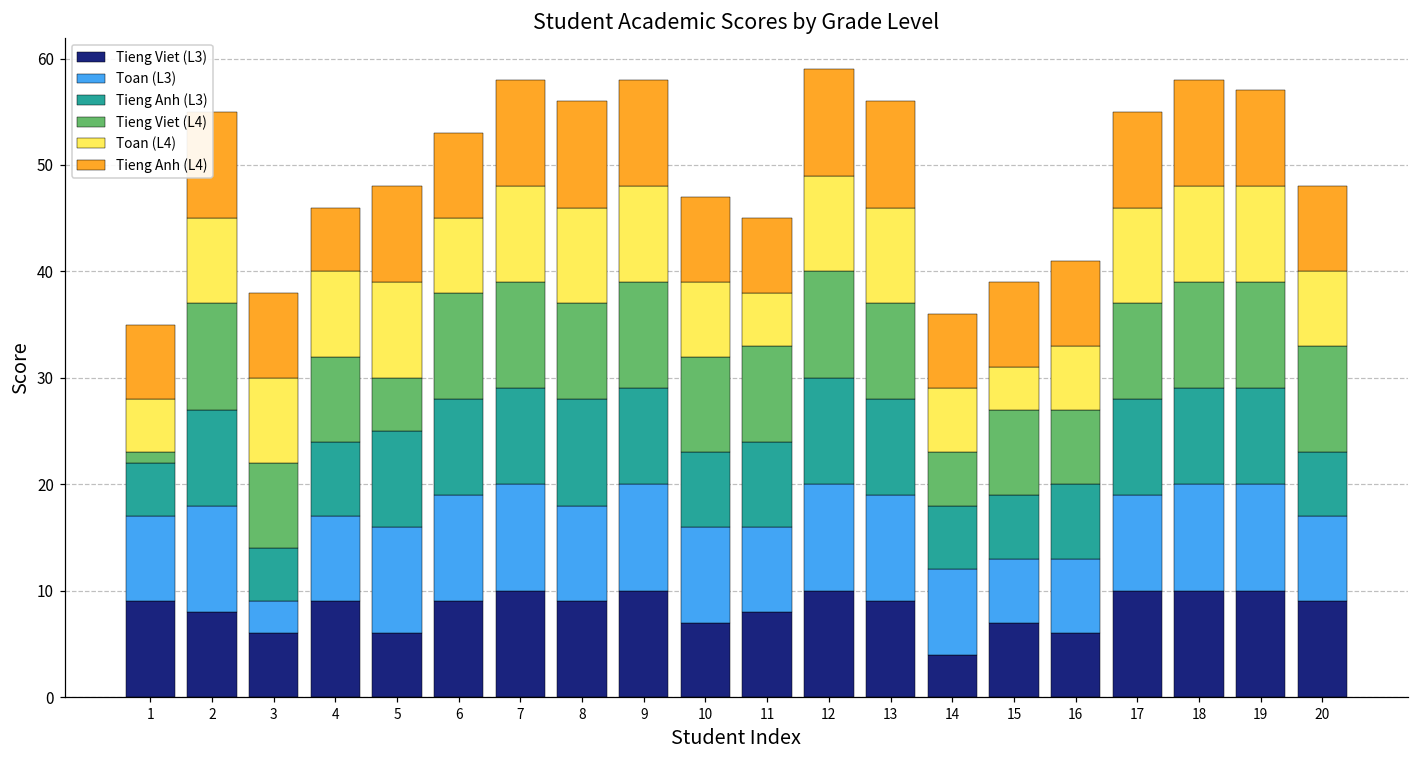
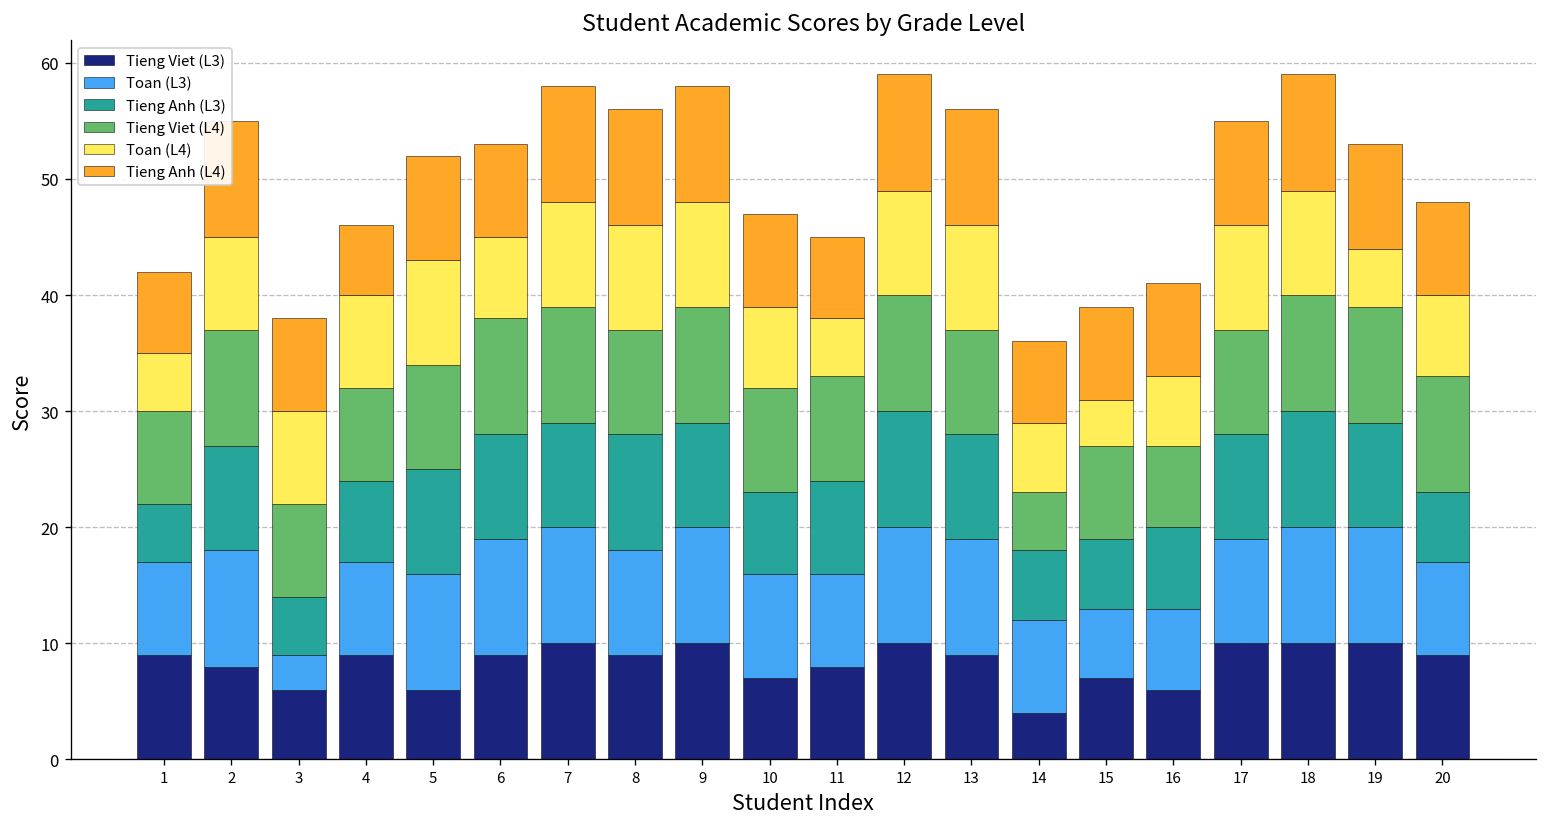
  {
    "Tieng Viet (L3)": {
      "1": 9,
      "2": 8,
      "3": 6,
      "4": 9,
      "5": 6,
      "6": 9,
      "7": 10,
      "8": 9,
      "9": 10,
      "10": 7,
      "11": 8,
      "12": 10,
      "13": 9,
      "14": 4,
      "15": 7,
      "16": 6,
      "17": 10,
      "18": 10,
      "19": 10,
      "20": 9
    },
    "Toan (L3)": {
      "1": 8,
      "2": 10,
      "3": 3,
      "4": 8,
      "5": 10,
      "6": 10,
      "7": 10,
      "8": 9,
      "9": 10,
      "10": 9,
      "11": 8,
      "12": 10,
      "13": 10,
      "14": 8,
      "15": 6,
      "16": 7,
      "17": 9,
      "18": 10,
      "19": 10,
      "20": 8
    },
    "Tieng Anh (L3)": {
      "1": 5,
      "2": 9,
      "3": 5,
      "4": 7,
      "5": 9,
      "6": 9,
      "7": 9,
      "8": 10,
      "9": 9,
      "10": 7,
      "11": 8,
      "12": 10,
      "13": 9,
      "14": 6,
      "15": 6,
      "16": 7,
      "17": 9,
-     "18": 9,
+     "18": 10,
      "19": 9,
      "20": 6
    },
    "Tieng Viet (L4)": {
-     "1": 1,
+     "1": 8,
      "2": 10,
      "3": 8,
      "4": 8,
-     "5": 5,
+     "5": 9,
      "6": 10,
      "7": 10,
      "8": 9,
      "9": 10,
      "10": 9,
      "11": 9,
      "12": 10,
      "13": 9,
      "14": 5,
      "15": 8,
      "16": 7,
      "17": 9,
      "18": 10,
      "19": 10,
      "20": 10
    },
    "Toan (L4)": {
      "1": 5,
      "2": 8,
      "3": 8,
      "4": 8,
      "5": 9,
      "6": 7,
      "7": 9,
      "8": 9,
      "9": 9,
      "10": 7,
      "11": 5,
      "12": 9,
      "13": 9,
      "14": 6,
      "15": 4,
      "16": 6,
      "17": 9,
      "18": 9,
-     "19": 9,
+     "19": 5,
      "20": 7
    },
    "Tieng Anh (L4)": {
      "1": 7,
      "3": 8,
      "4": 6,
      "5": 9,
      "6": 8,
      "7": 10,
      "8": 10,
      "9": 10,
      "10": 8,
      "11": 7,
      "12": 10,
      "13": 10,
      "14": 7,
      "15": 8,
      "16": 8,
      "17": 9,
      "18": 10,
      "19": 9,
      "20": 8
    }
  }
